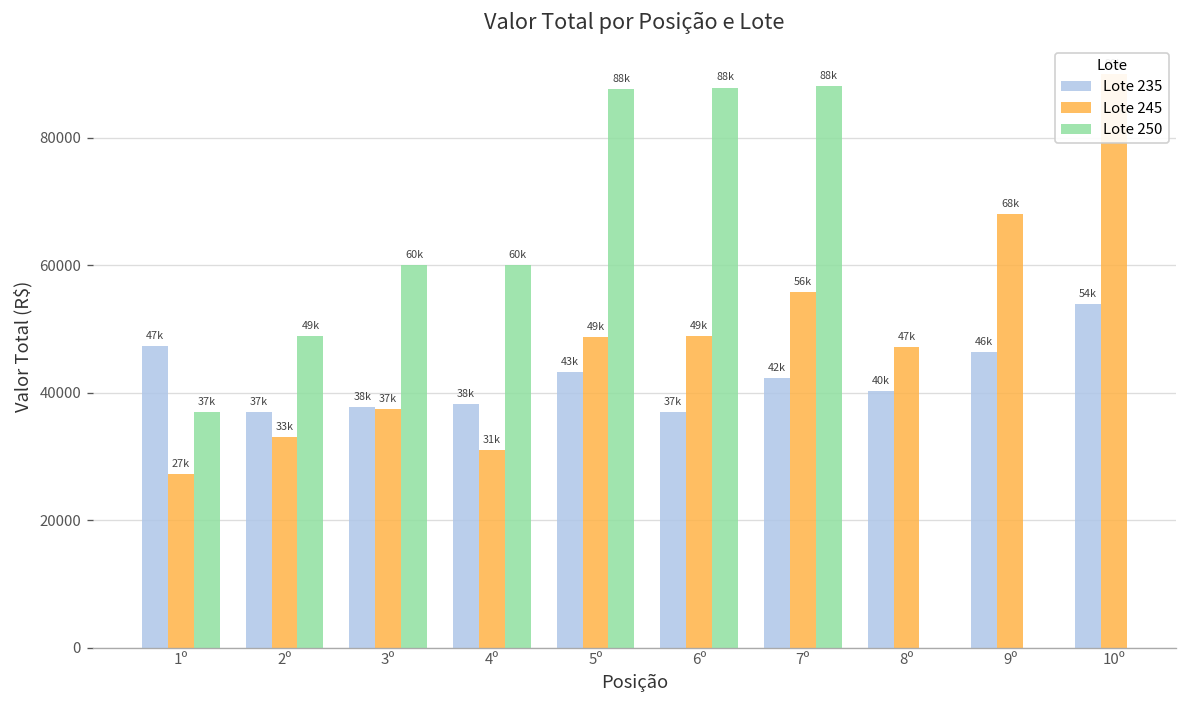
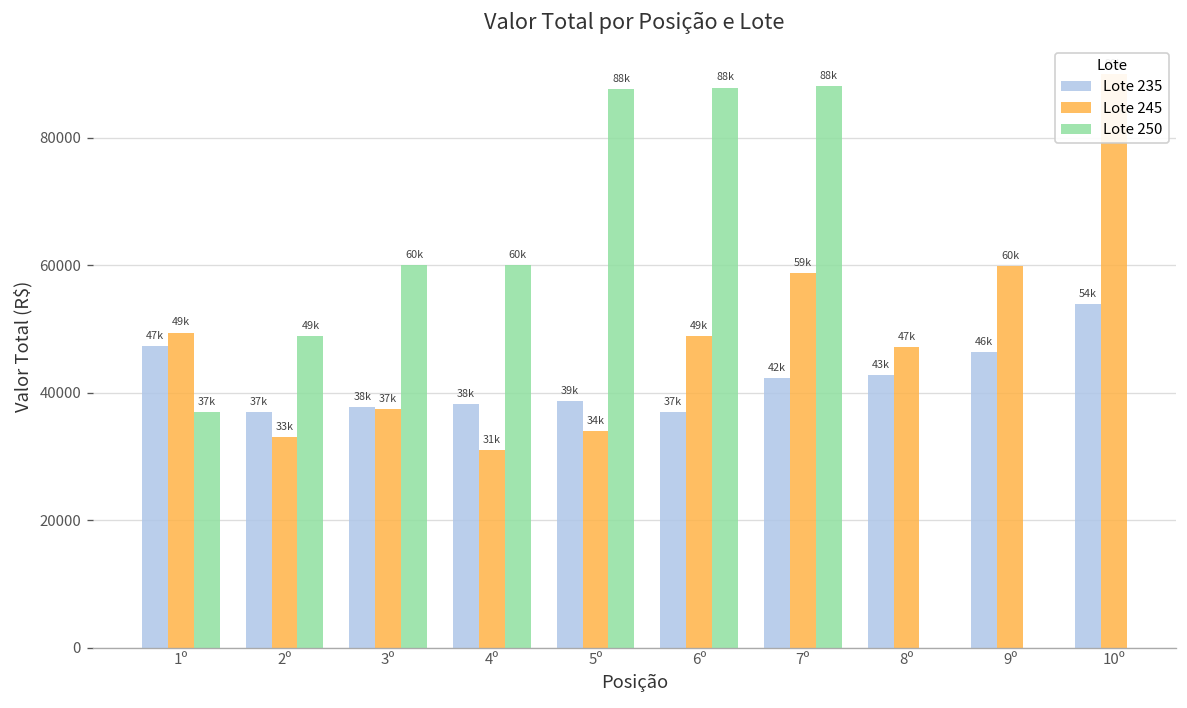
  {
    "Lote 235": {
      "1º": "47k",
      "2º": "37k",
      "3º": "38k",
      "4º": "38k",
-     "5º": "43k",
+     "5º": "39k",
      "6º": "37k",
      "7º": "42k",
-     "8º": "40k",
+     "8º": "43k",
      "9º": "46k",
      "10º": "54k"
    },
    "Lote 245": {
-     "1º": "27k",
+     "1º": "49k",
      "2º": "33k",
      "3º": "37k",
      "4º": "31k",
-     "5º": "49k",
+     "5º": "34k",
      "6º": "49k",
-     "7º": "56k",
+     "7º": "59k",
      "8º": "47k",
-     "9º": "68k"
+     "9º": "60k"
    }
  }
